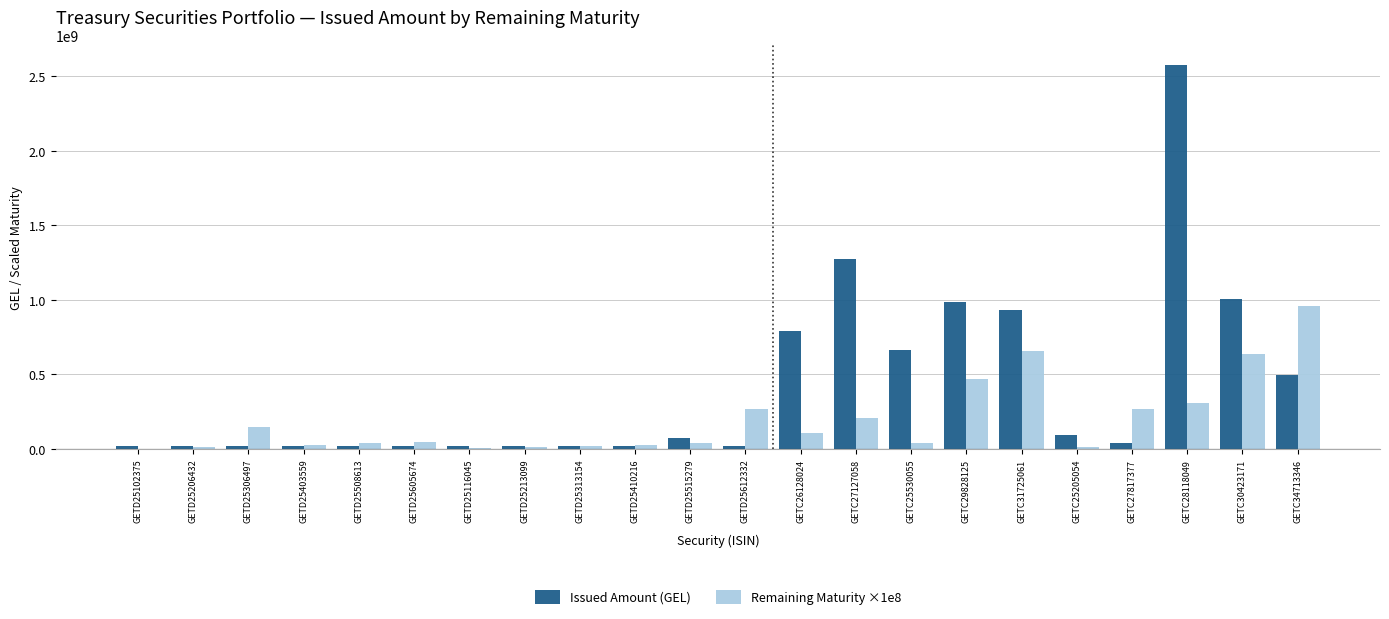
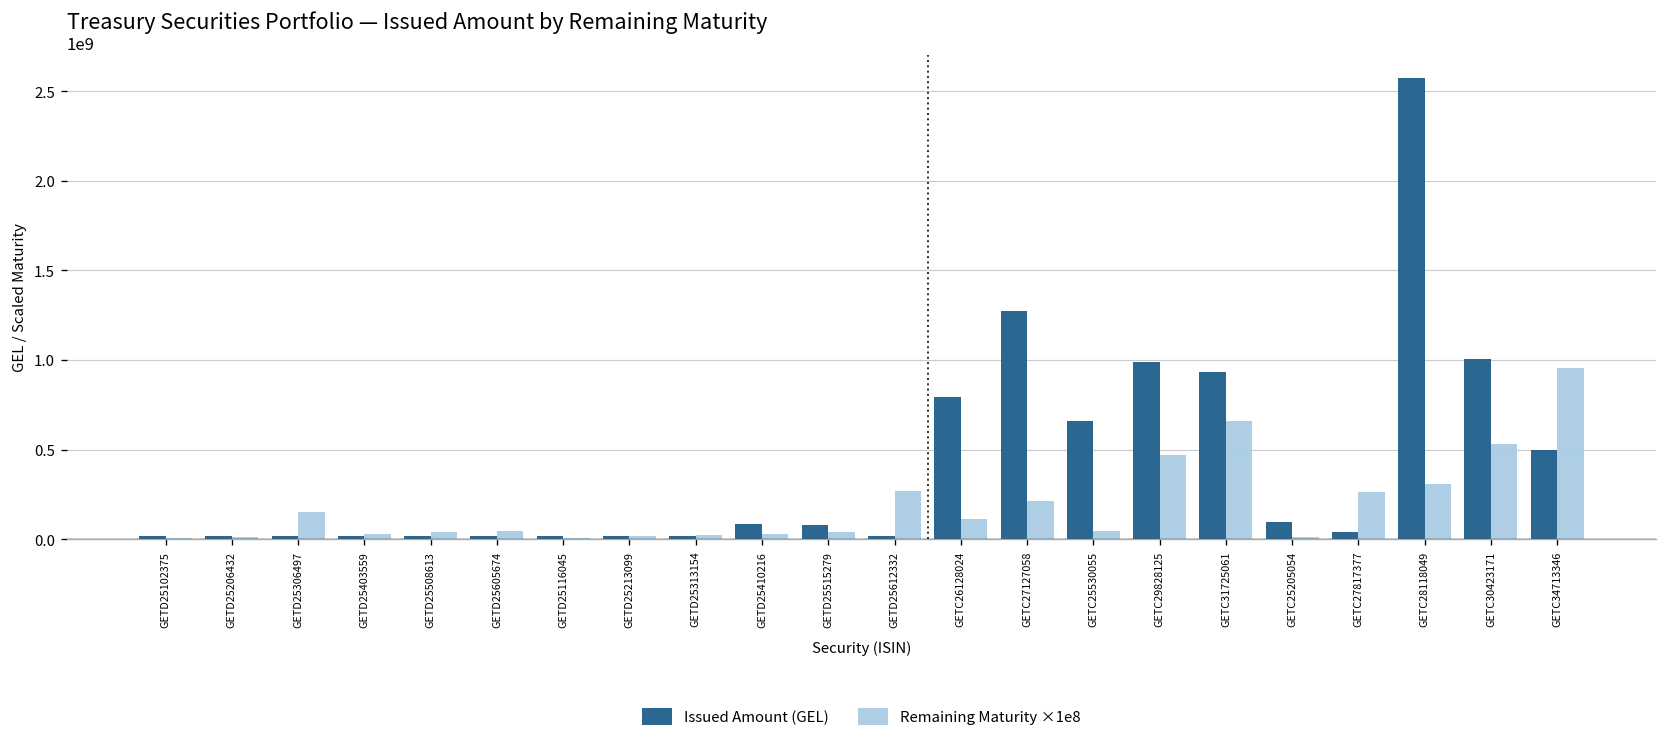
  {
    "Issued Amount (GEL)": {
      "GETD25102375": 20000000,
      "GETD25206432": 20000000,
      "GETD25306497": 20000000,
      "GETD25403559": 20000000,
      "GETD25508613": 20000000,
      "GETD25605674": 20000000,
      "GETD25116045": 20000000,
      "GETD25213099": 20000000,
      "GETD25313154": 20000000,
-     "GETD25410216": 20000000,
+     "GETD25410216": 90000000,
      "GETD25515279": 80000000,
      "GETD25612332": 20000000,
      "GETC26128024": 790000000,
      "GETC27127058": 1280000000,
      "GETC25530055": 660000000,
      "GETC29828125": 990000000,
      "GETC31725061": 930000000,
      "GETC25205054": 100000000,
      "GETC27817377": 40000000,
      "GETC28118049": 2580000000,
      "GETC30423171": 1000000000,
      "GETC34713346": 500000000
    },
    "Remaining Maturity ×1e8": {
      "GETD25306497": 150000000,
      "GETD25403559": 30000000,
      "GETD25508613": 40000000,
      "GETD25605674": 50000000,
      "GETD25313154": 20000000,
      "GETD25410216": 30000000,
      "GETD25515279": 40000000,
      "GETD25612332": 270000000,
      "GETC26128024": 110000000,
      "GETC27127058": 210000000,
      "GETC25530055": 40000000,
      "GETC29828125": 470000000,
      "GETC31725061": 660000000,
      "GETC27817377": 270000000,
      "GETC28118049": 310000000,
-     "GETC30423171": 640000000,
+     "GETC30423171": 530000000,
      "GETC34713346": 960000000
    }
  }
